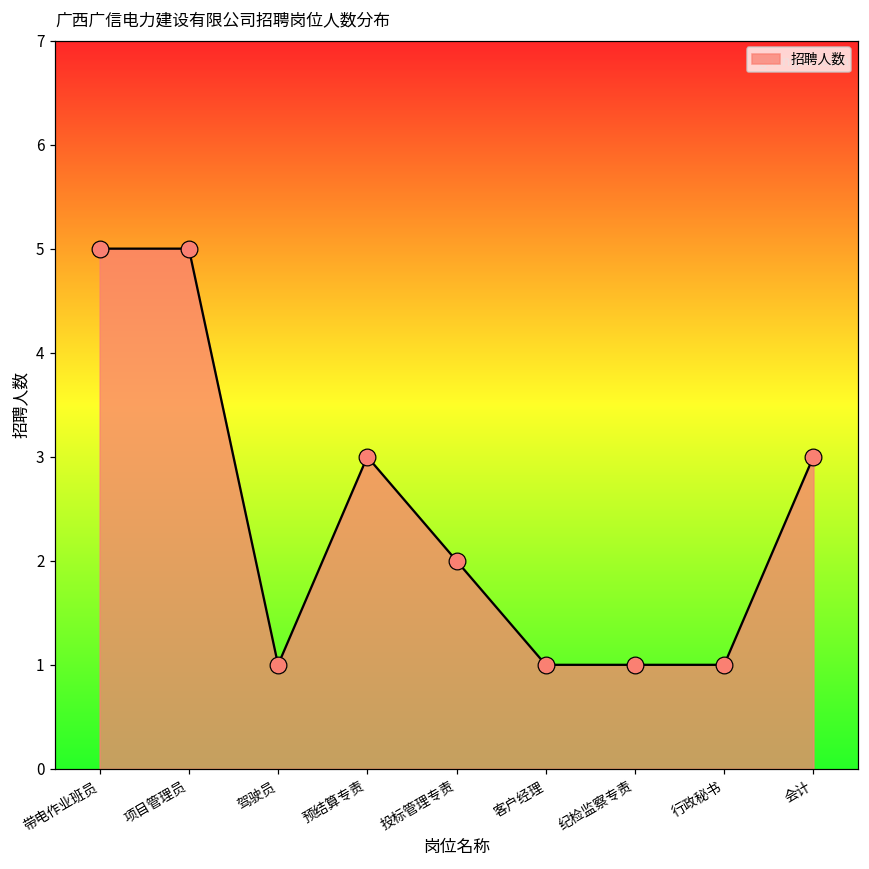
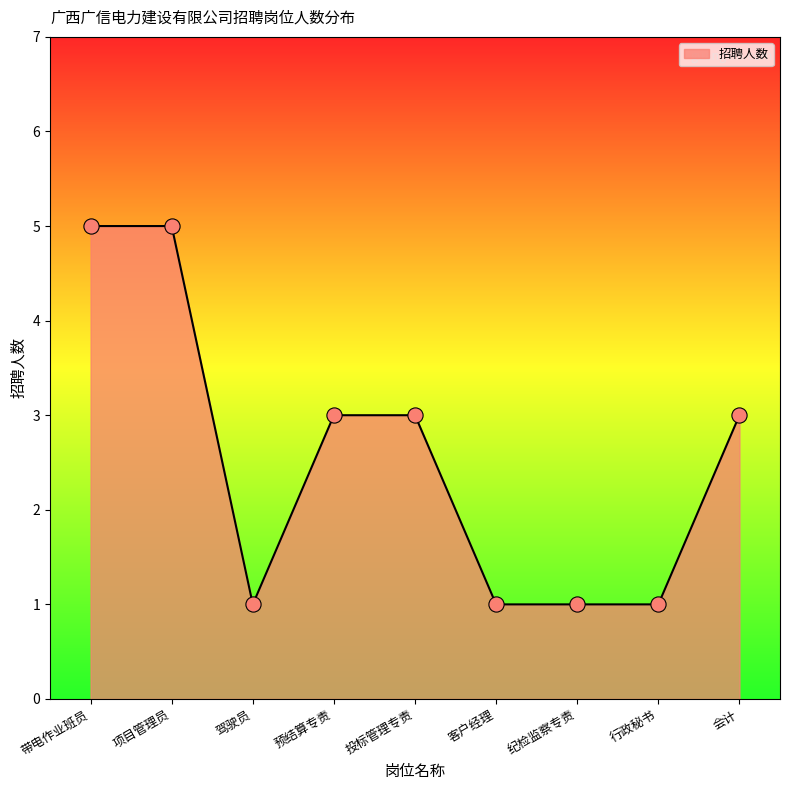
  {
    "带电作业班员": 5,
    "项目管理员": 5,
    "驾驶员": 1,
    "预结算专责": 3,
-   "投标管理专责": 2,
+   "投标管理专责": 3,
    "客户经理": 1,
    "纪检监察专责": 1,
    "行政秘书": 1,
    "会计": 3
  }
